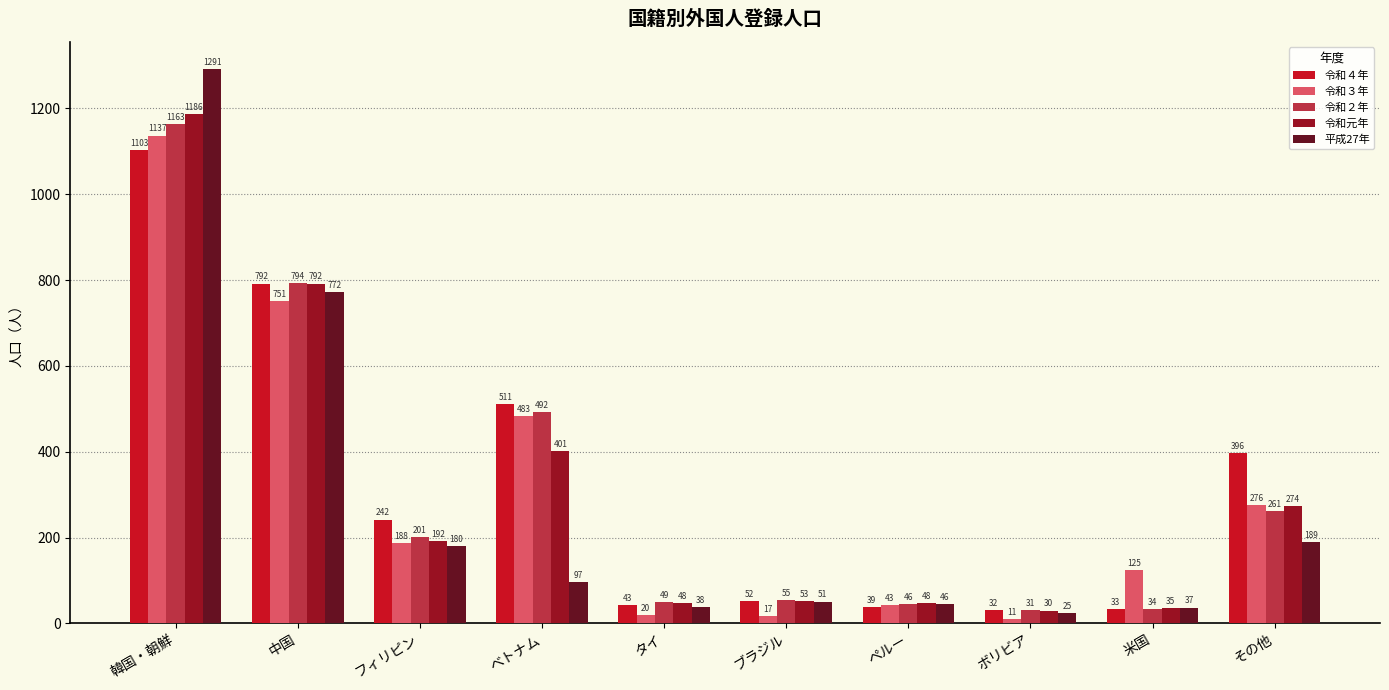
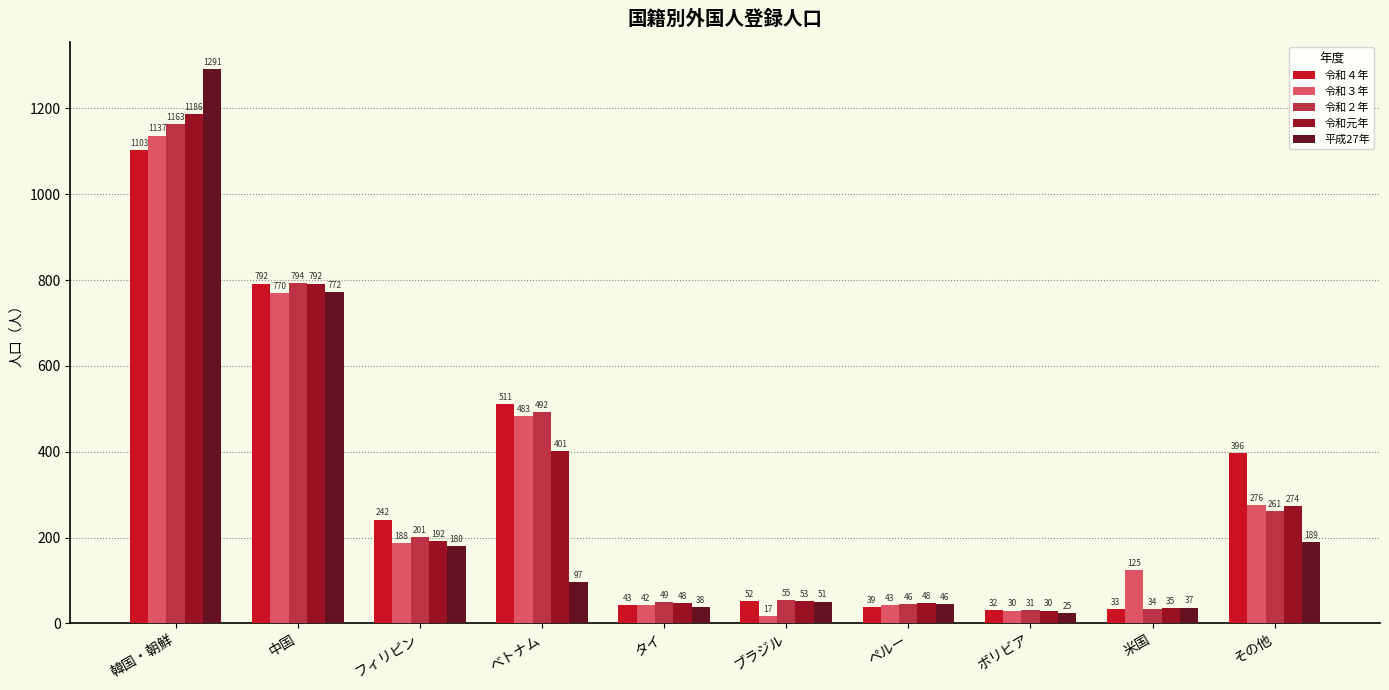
  {
    "令和３年": {
      "韓国・朝鮮": 1137,
-     "中国": 751,
+     "中国": 770,
      "フィリピン": 188,
      "ベトナム": 483,
-     "タイ": 20,
+     "タイ": 42,
      "ブラジル": 17,
      "ペルー": 43,
-     "ボリビア": 11,
+     "ボリビア": 30,
      "米国": 125,
      "その他": 276
    }
  }
